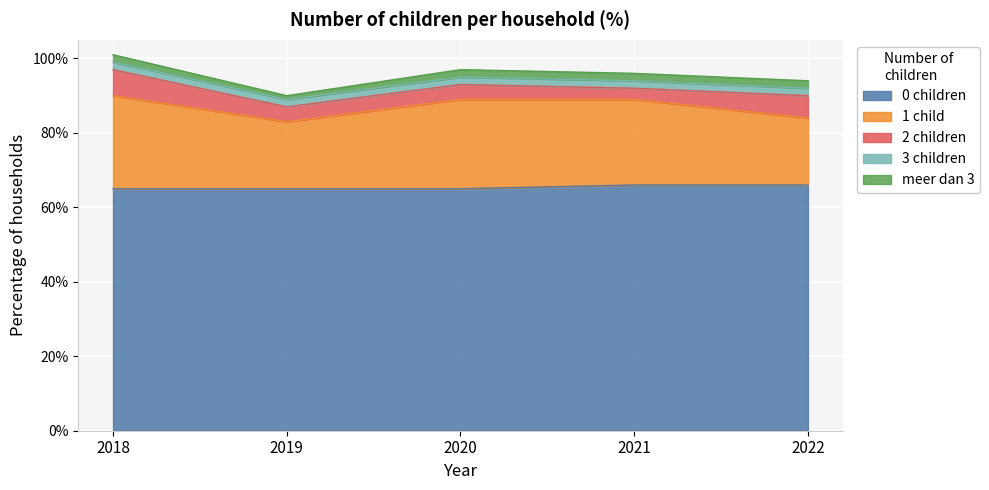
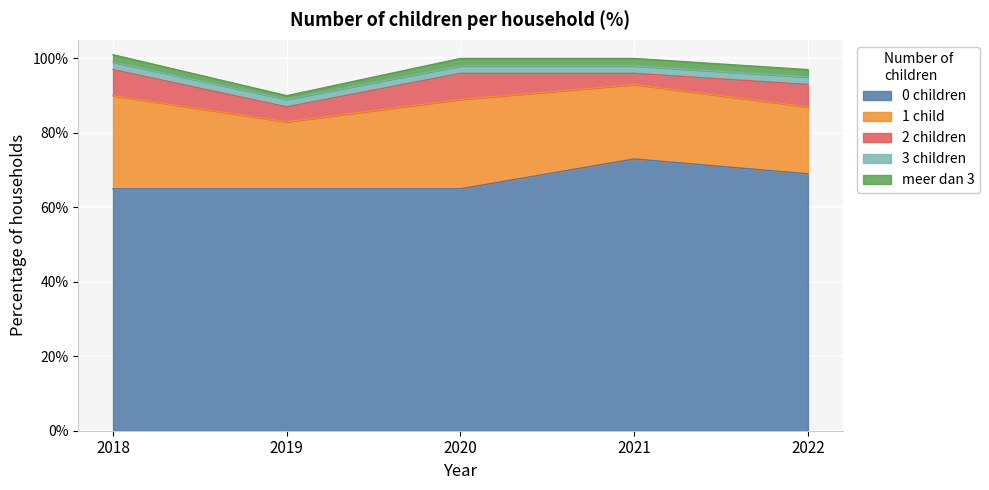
  {
    "0 children": {
      "2018": "65%",
      "2019": "65%",
      "2020": "65%",
-     "2021": "66%",
-     "2022": "66%"
+     "2021": "73%",
+     "2022": "69%"
    },
    "1 child": {
      "2018": "25%",
      "2019": "18%",
      "2020": "24%",
-     "2021": "23%",
+     "2021": "20%",
      "2022": "18%"
    },
    "2 children": {
      "2018": "7%",
      "2019": "4%",
-     "2020": "4%",
+     "2020": "7%",
      "2021": "3%",
      "2022": "6%"
    },
    "3 children": {
      "2018": "2%",
      "2019": "2%",
      "2020": "2%",
      "2021": "2%",
      "2022": "2%"
    },
    "meer dan 3": {
      "2018": "2%",
      "2019": "1%",
      "2020": "2%",
      "2021": "2%",
      "2022": "2%"
    }
  }
